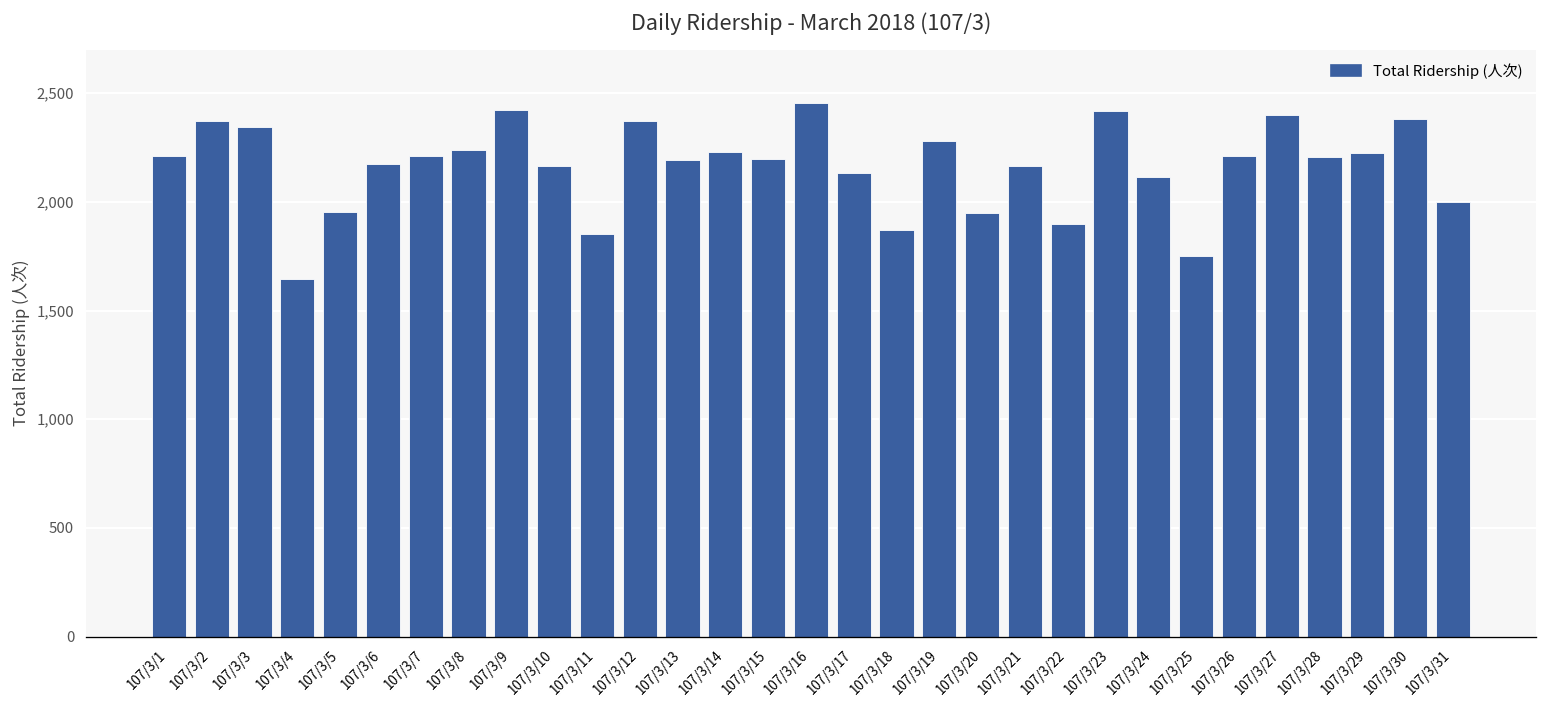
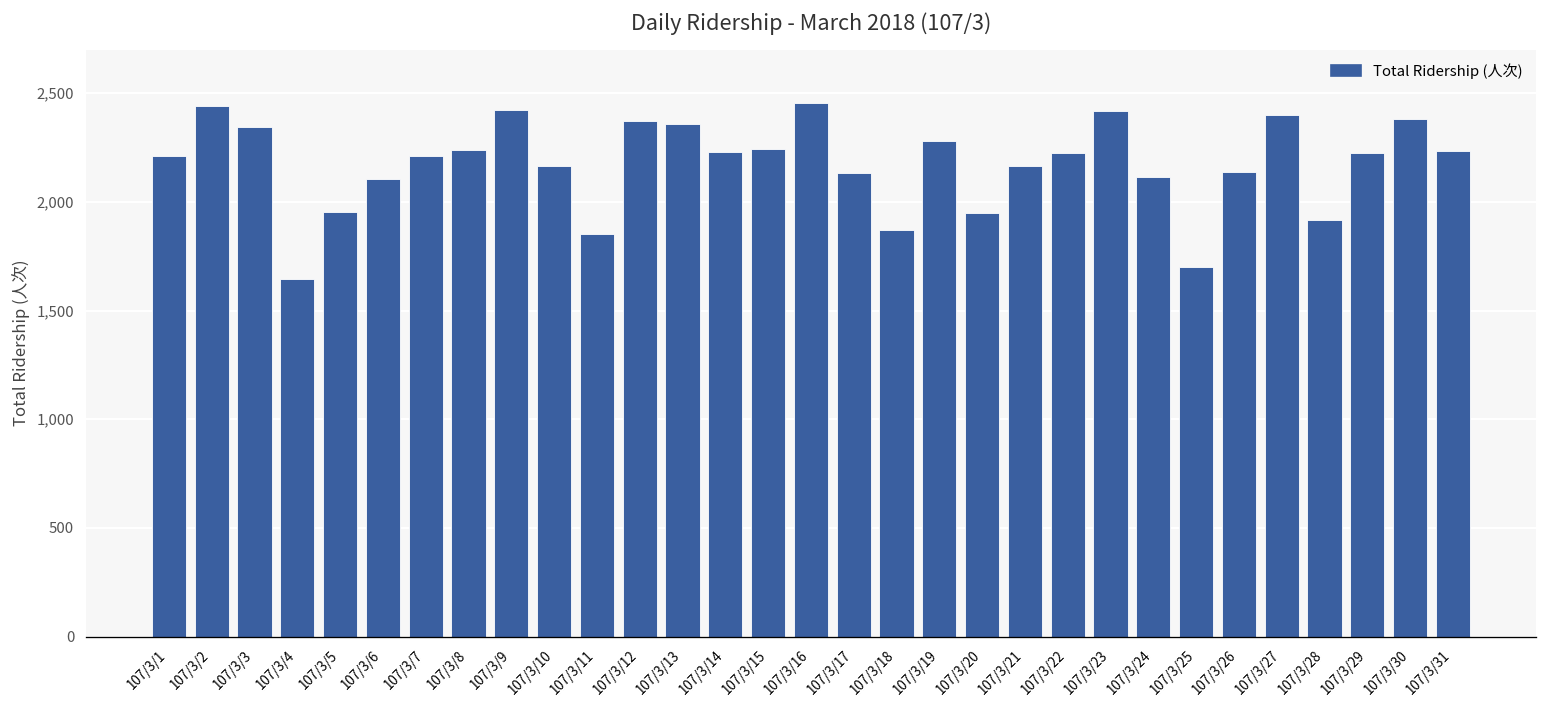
  {
    "107/3/1": "2,210",
-   "107/3/2": "2,370",
+   "107/3/2": "2,440",
    "107/3/3": "2,340",
    "107/3/4": "1,640",
    "107/3/5": "1,950",
-   "107/3/6": "2,170",
+   "107/3/6": "2,100",
    "107/3/7": "2,210",
    "107/3/8": "2,240",
    "107/3/9": "2,420",
    "107/3/10": "2,160",
    "107/3/11": "1,850",
    "107/3/12": "2,370",
-   "107/3/13": "2,190",
+   "107/3/13": "2,360",
    "107/3/14": "2,230",
-   "107/3/15": "2,200",
+   "107/3/15": "2,250",
    "107/3/16": "2,450",
    "107/3/17": "2,130",
    "107/3/18": "1,870",
    "107/3/19": "2,280",
    "107/3/20": "1,950",
    "107/3/21": "2,170",
-   "107/3/22": "1,900",
+   "107/3/22": "2,220",
    "107/3/23": "2,420",
    "107/3/24": "2,110",
-   "107/3/25": "1,750",
-   "107/3/26": "2,210",
+   "107/3/25": "1,700",
+   "107/3/26": "2,140",
    "107/3/27": "2,400",
-   "107/3/28": "2,210",
+   "107/3/28": "1,920",
    "107/3/29": "2,230",
    "107/3/30": "2,380",
-   "107/3/31": "2,000"
+   "107/3/31": "2,230"
  }
